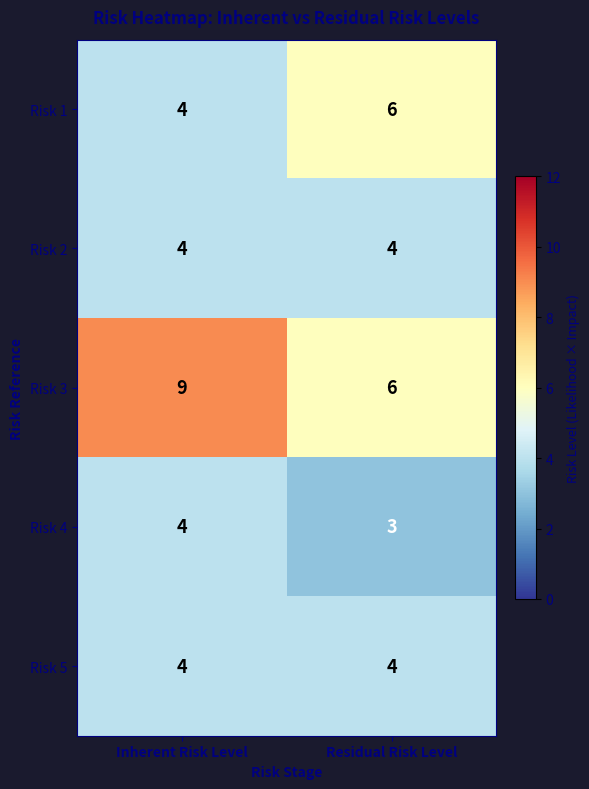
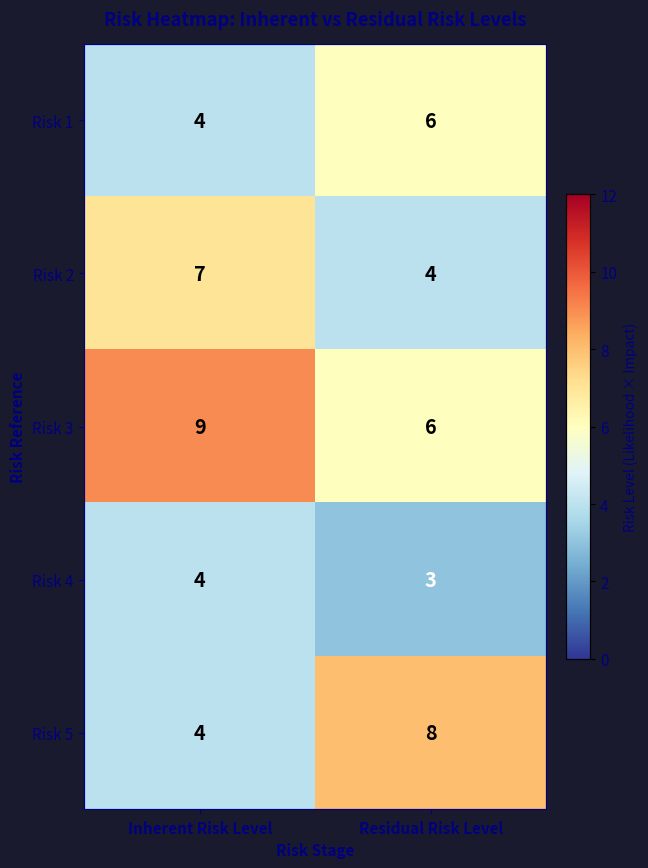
  {
    "Risk 1": {
      "Inherent Risk Level": 4,
      "Residual Risk Level": 6
    },
    "Risk 2": {
-     "Inherent Risk Level": 4,
+     "Inherent Risk Level": 7,
      "Residual Risk Level": 4
    },
    "Risk 3": {
      "Inherent Risk Level": 9,
      "Residual Risk Level": 6
    },
    "Risk 4": {
      "Inherent Risk Level": 4,
      "Residual Risk Level": 3
    },
    "Risk 5": {
      "Inherent Risk Level": 4,
-     "Residual Risk Level": 4
+     "Residual Risk Level": 8
    }
  }
